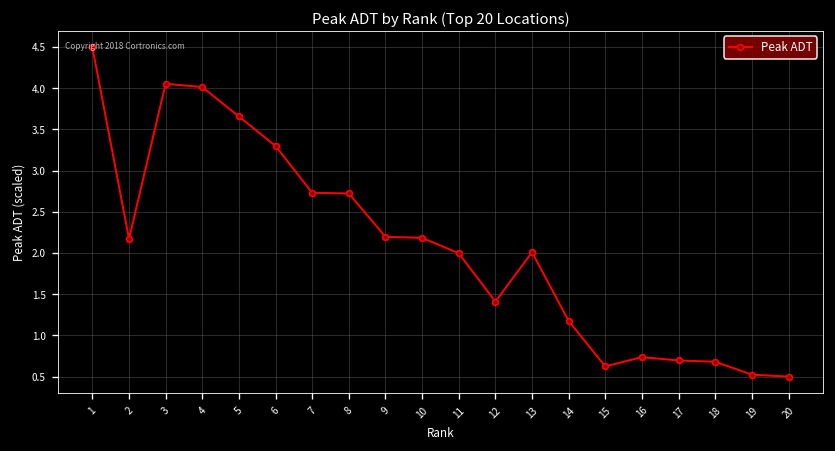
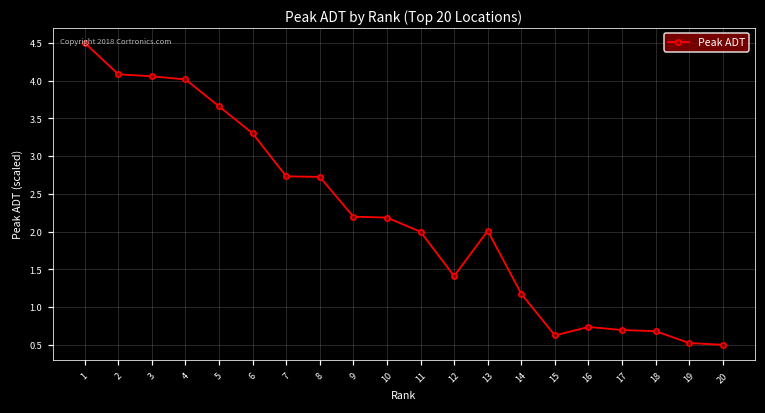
  {
-   "2": 2.2,
+   "2": 4.1,
    "3": 4.1,
    "4": 4.0,
    "5": 3.7,
    "6": 3.3,
    "7": 2.7,
    "8": 2.7,
    "9": 2.2,
    "10": 2.2,
    "11": 2.0,
    "12": 1.4,
    "13": 2.0,
    "14": 1.2,
    "15": 0.6,
    "16": 0.7,
    "17": 0.7,
    "18": 0.7,
    "19": 0.5,
    "20": 0.5
  }
